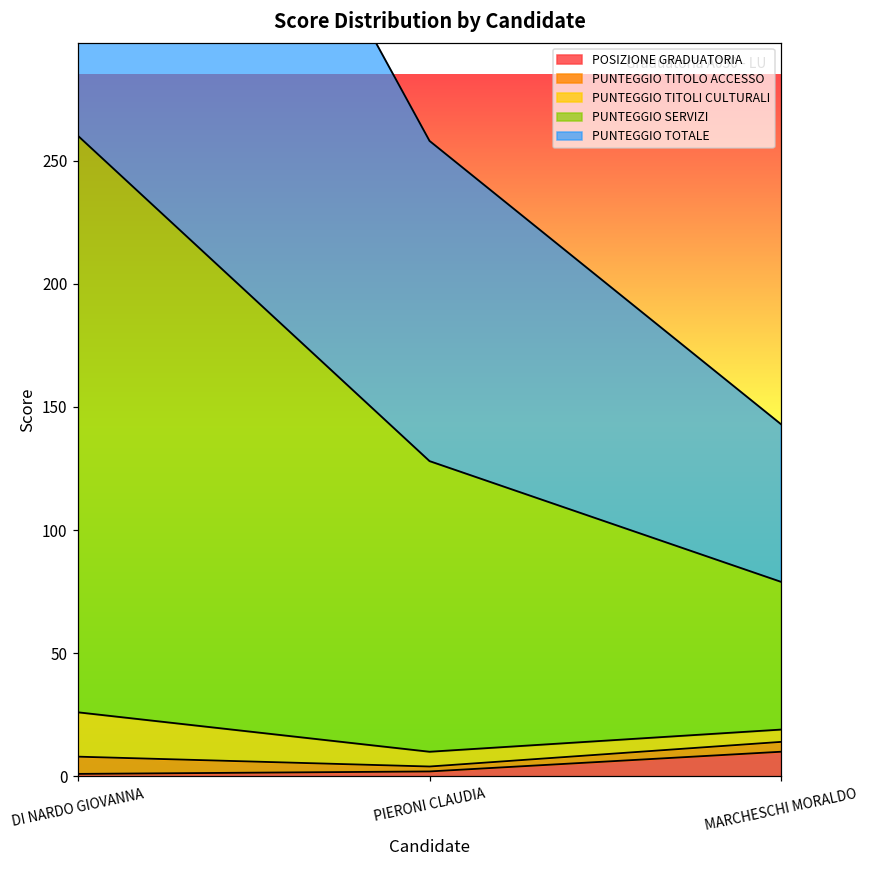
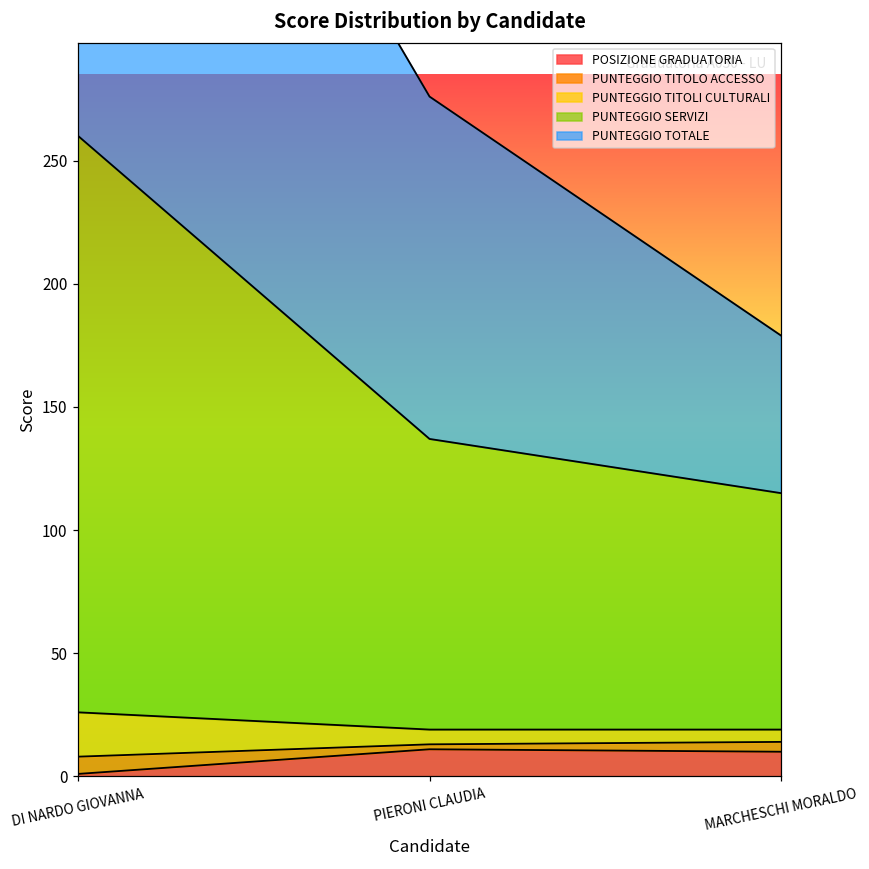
  {
    "POSIZIONE GRADUATORIA": {
      "DI NARDO GIOVANNA": 1,
-     "PIERONI CLAUDIA": 2,
+     "PIERONI CLAUDIA": 11,
      "MARCHESCHI MORALDO": 10
    },
    "PUNTEGGIO TITOLO ACCESSO": {
      "DI NARDO GIOVANNA": 7,
      "PIERONI CLAUDIA": 2,
      "MARCHESCHI MORALDO": 4
    },
    "PUNTEGGIO TITOLI CULTURALI": {
      "DI NARDO GIOVANNA": 18,
      "PIERONI CLAUDIA": 6,
      "MARCHESCHI MORALDO": 5
    },
    "PUNTEGGIO SERVIZI": {
      "DI NARDO GIOVANNA": 234,
      "PIERONI CLAUDIA": 118,
-     "MARCHESCHI MORALDO": 60
+     "MARCHESCHI MORALDO": 96
    },
    "PUNTEGGIO TOTALE": {
-     "PIERONI CLAUDIA": 130,
+     "PIERONI CLAUDIA": 139,
      "MARCHESCHI MORALDO": 64
    }
  }
